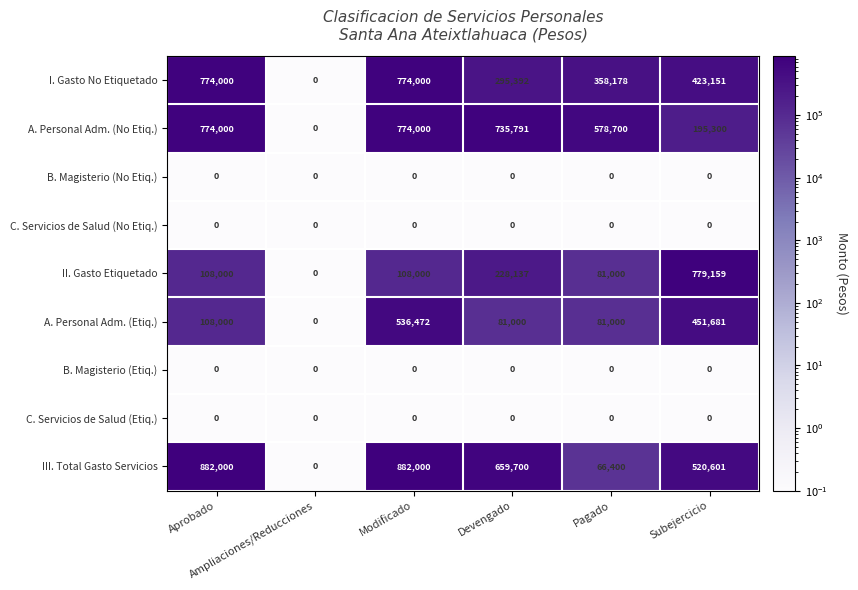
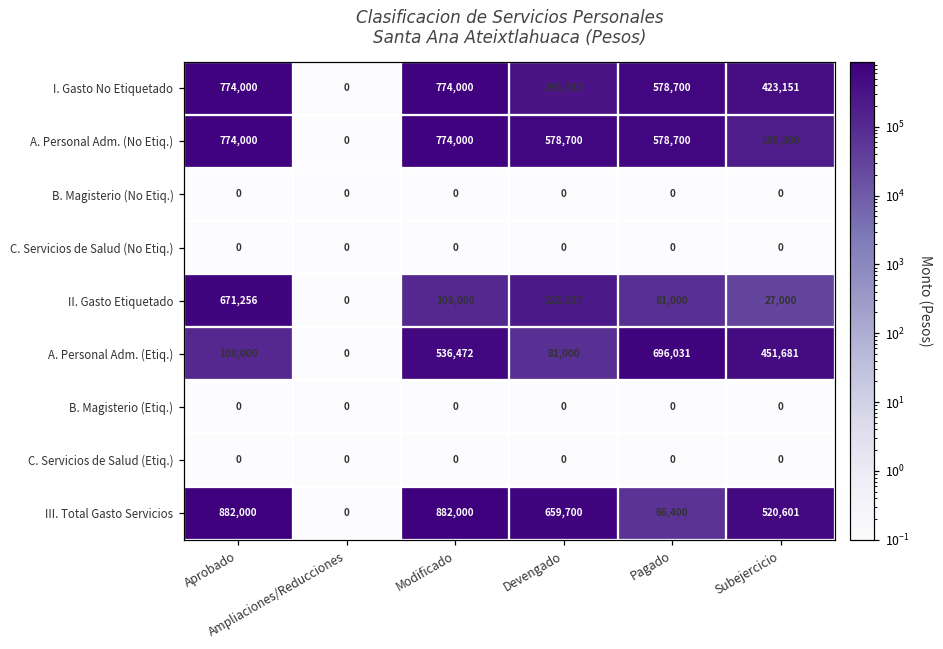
  {
    "I. Gasto No Etiquetado": {
      "Aprobado": "774,000",
      "Ampliaciones/Reducciones": "0",
      "Modificado": "774,000",
      "Devengado": "295,392",
-     "Pagado": "358,178",
+     "Pagado": "578,700",
      "Subejercicio": "423,151"
    },
    "A. Personal Adm. (No Etiq.)": {
      "Aprobado": "774,000",
      "Ampliaciones/Reducciones": "0",
      "Modificado": "774,000",
-     "Devengado": "735,791",
+     "Devengado": "578,700",
      "Pagado": "578,700",
      "Subejercicio": "195,300"
    },
    "B. Magisterio (No Etiq.)": {
      "Aprobado": "0",
      "Ampliaciones/Reducciones": "0",
      "Modificado": "0",
      "Devengado": "0",
      "Pagado": "0",
      "Subejercicio": "0"
    },
    "C. Servicios de Salud (No Etiq.)": {
      "Aprobado": "0",
      "Ampliaciones/Reducciones": "0",
      "Modificado": "0",
      "Devengado": "0",
      "Pagado": "0",
      "Subejercicio": "0"
    },
    "II. Gasto Etiquetado": {
-     "Aprobado": "108,000",
+     "Aprobado": "671,256",
      "Ampliaciones/Reducciones": "0",
      "Modificado": "108,000",
      "Devengado": "228,137",
      "Pagado": "81,000",
-     "Subejercicio": "779,159"
+     "Subejercicio": "27,000"
    },
    "A. Personal Adm. (Etiq.)": {
      "Aprobado": "108,000",
      "Ampliaciones/Reducciones": "0",
      "Modificado": "536,472",
      "Devengado": "81,000",
-     "Pagado": "81,000",
+     "Pagado": "696,031",
      "Subejercicio": "451,681"
    },
    "B. Magisterio (Etiq.)": {
      "Aprobado": "0",
      "Ampliaciones/Reducciones": "0",
      "Modificado": "0",
      "Devengado": "0",
      "Pagado": "0",
      "Subejercicio": "0"
    },
    "C. Servicios de Salud (Etiq.)": {
      "Aprobado": "0",
      "Ampliaciones/Reducciones": "0",
      "Modificado": "0",
      "Devengado": "0",
      "Pagado": "0",
      "Subejercicio": "0"
    },
    "III. Total Gasto Servicios": {
      "Aprobado": "882,000",
      "Ampliaciones/Reducciones": "0",
      "Modificado": "882,000",
      "Devengado": "659,700",
      "Pagado": "66,400",
      "Subejercicio": "520,601"
    }
  }
